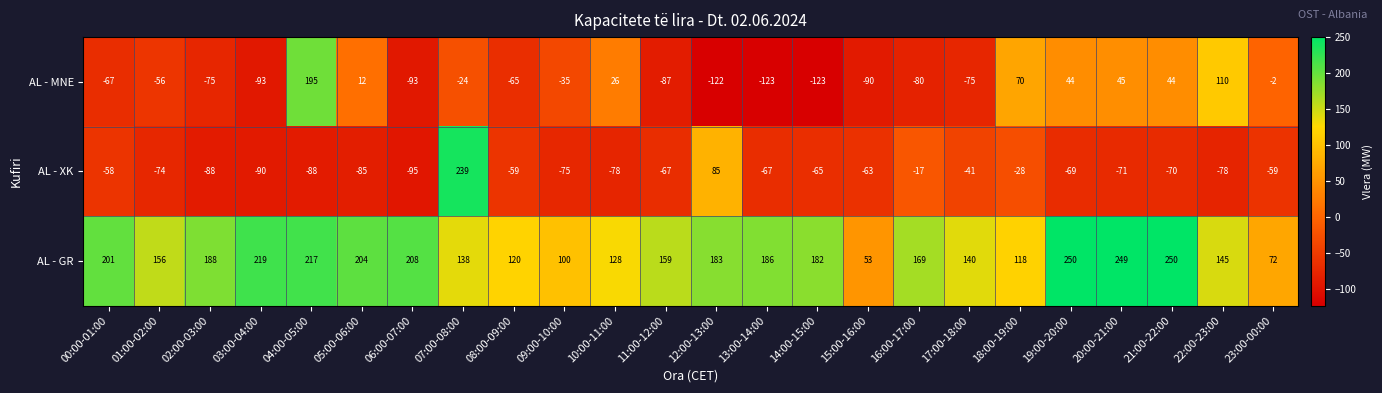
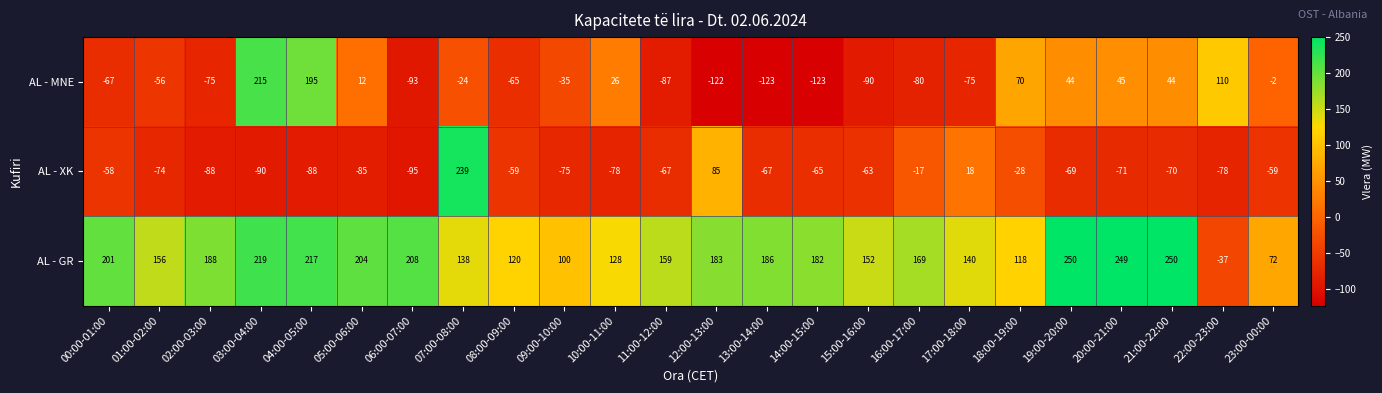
  {
    "AL - MNE": {
      "00:00-01:00": -67,
      "01:00-02:00": -56,
      "02:00-03:00": -75,
-     "03:00-04:00": -93,
+     "03:00-04:00": 215,
      "04:00-05:00": 195,
      "05:00-06:00": 12,
      "06:00-07:00": -93,
      "07:00-08:00": -24,
      "08:00-09:00": -65,
      "09:00-10:00": -35,
      "10:00-11:00": 26,
      "11:00-12:00": -87,
      "12:00-13:00": -122,
      "13:00-14:00": -123,
      "14:00-15:00": -123,
      "15:00-16:00": -90,
      "16:00-17:00": -80,
      "17:00-18:00": -75,
      "18:00-19:00": 70,
      "19:00-20:00": 44,
      "20:00-21:00": 45,
      "21:00-22:00": 44,
      "22:00-23:00": 110,
      "23:00-00:00": -2
    },
    "AL - XK": {
      "00:00-01:00": -58,
      "01:00-02:00": -74,
      "02:00-03:00": -88,
      "03:00-04:00": -90,
      "04:00-05:00": -88,
      "05:00-06:00": -85,
      "06:00-07:00": -95,
      "07:00-08:00": 239,
      "08:00-09:00": -59,
      "09:00-10:00": -75,
      "10:00-11:00": -78,
      "11:00-12:00": -67,
      "12:00-13:00": 85,
      "13:00-14:00": -67,
      "14:00-15:00": -65,
      "15:00-16:00": -63,
      "16:00-17:00": -17,
-     "17:00-18:00": -41,
+     "17:00-18:00": 18,
      "18:00-19:00": -28,
      "19:00-20:00": -69,
      "20:00-21:00": -71,
      "21:00-22:00": -70,
      "22:00-23:00": -78,
      "23:00-00:00": -59
    },
    "AL - GR": {
      "00:00-01:00": 201,
      "01:00-02:00": 156,
      "02:00-03:00": 188,
      "03:00-04:00": 219,
      "04:00-05:00": 217,
      "05:00-06:00": 204,
      "06:00-07:00": 208,
      "07:00-08:00": 138,
      "08:00-09:00": 120,
      "09:00-10:00": 100,
      "10:00-11:00": 128,
      "11:00-12:00": 159,
      "12:00-13:00": 183,
      "13:00-14:00": 186,
      "14:00-15:00": 182,
-     "15:00-16:00": 53,
+     "15:00-16:00": 152,
      "16:00-17:00": 169,
      "17:00-18:00": 140,
      "18:00-19:00": 118,
      "19:00-20:00": 250,
      "20:00-21:00": 249,
      "21:00-22:00": 250,
-     "22:00-23:00": 145,
+     "22:00-23:00": -37,
      "23:00-00:00": 72
    }
  }
